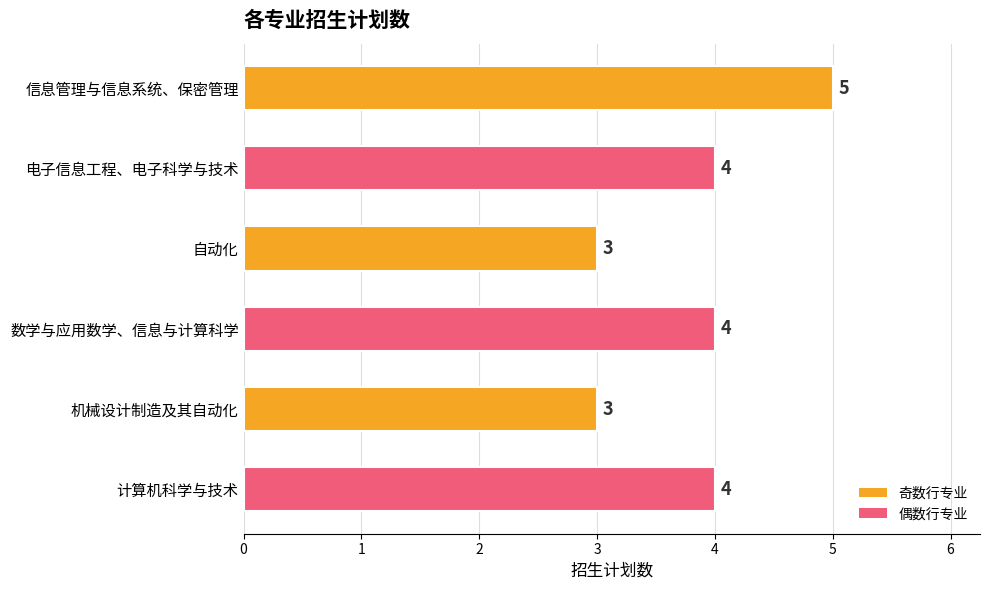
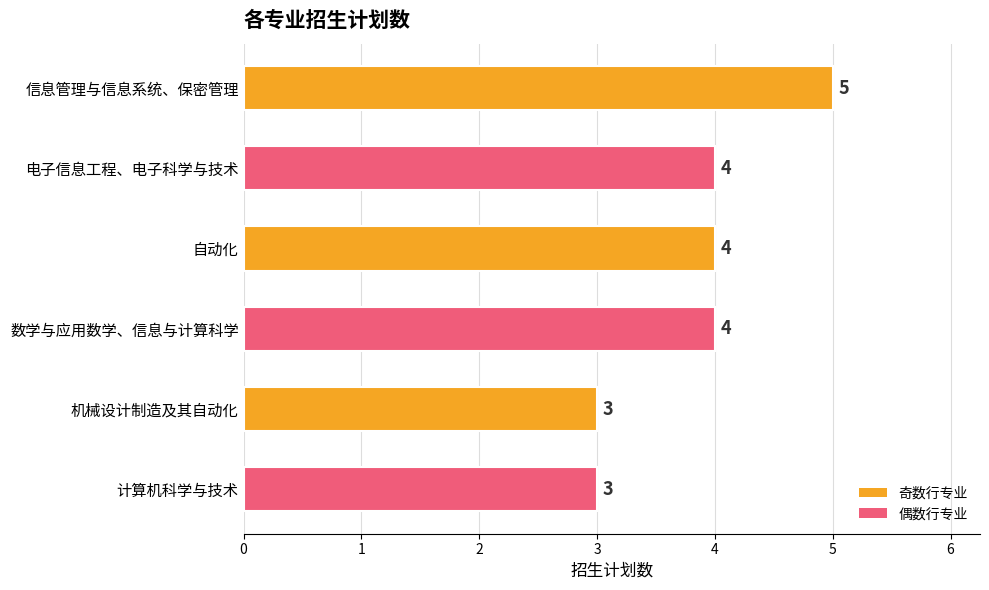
  {
    "信息管理与信息系统、保密管理": 5,
    "电子信息工程、电子科学与技术": 4,
-   "自动化": 3,
+   "自动化": 4,
    "数学与应用数学、信息与计算科学": 4,
    "机械设计制造及其自动化": 3,
-   "计算机科学与技术": 4
+   "计算机科学与技术": 3
  }
